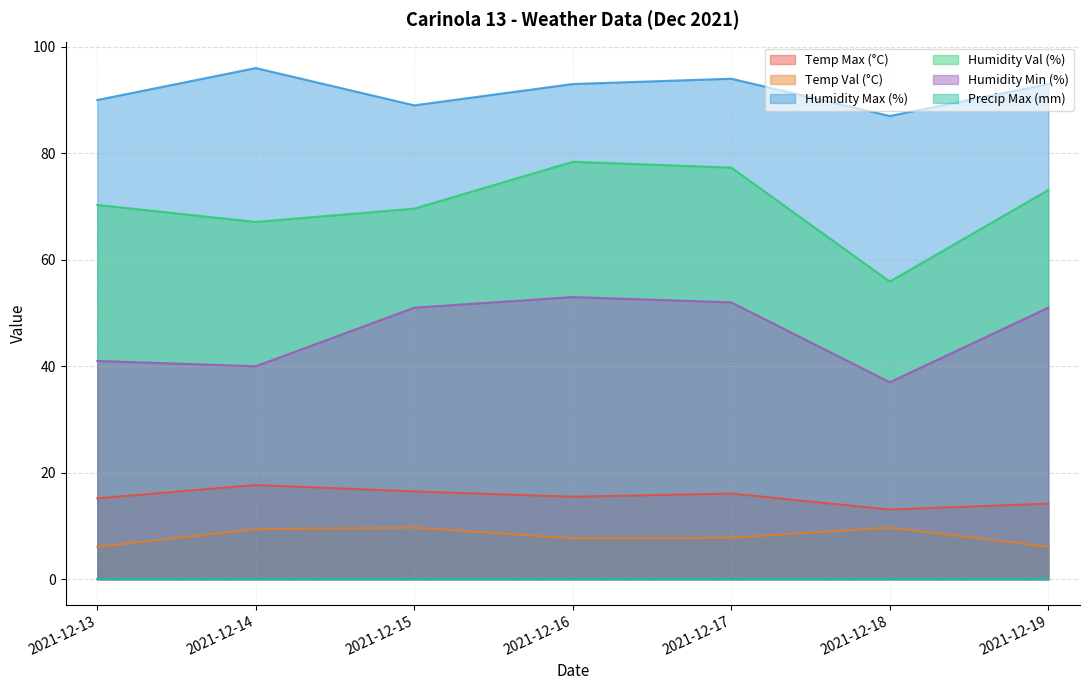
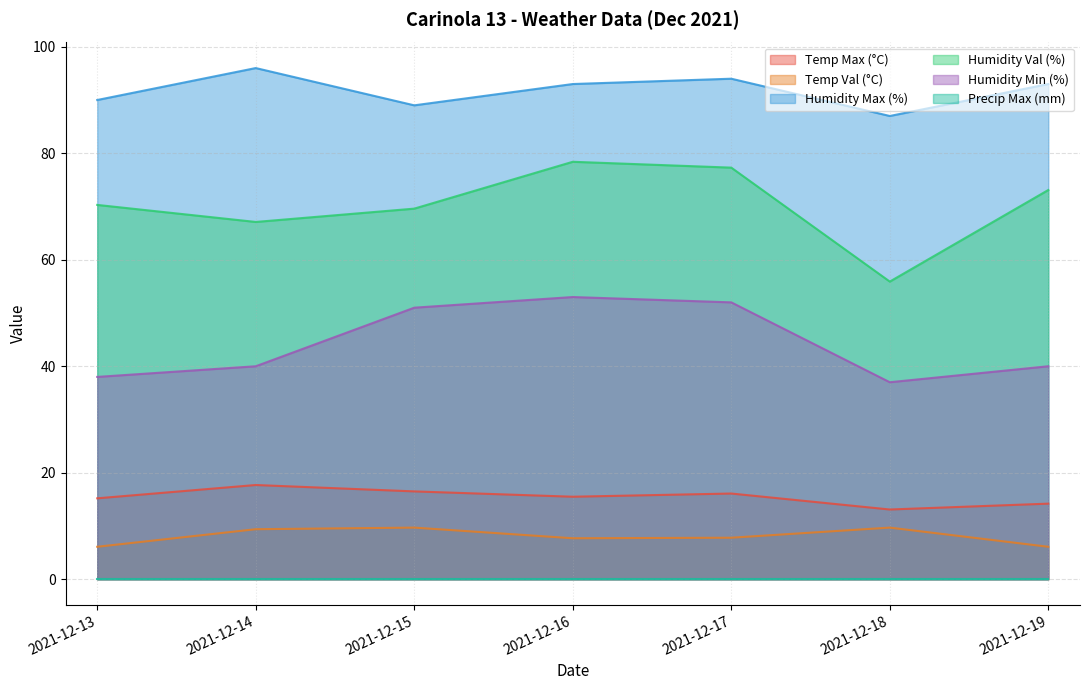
  {
    "Humidity Min (%)": {
-     "2021-12-13": 41,
+     "2021-12-13": 38,
      "2021-12-14": 40,
      "2021-12-15": 51,
      "2021-12-16": 53,
      "2021-12-17": 52,
      "2021-12-18": 37,
-     "2021-12-19": 51
+     "2021-12-19": 40
    }
  }
